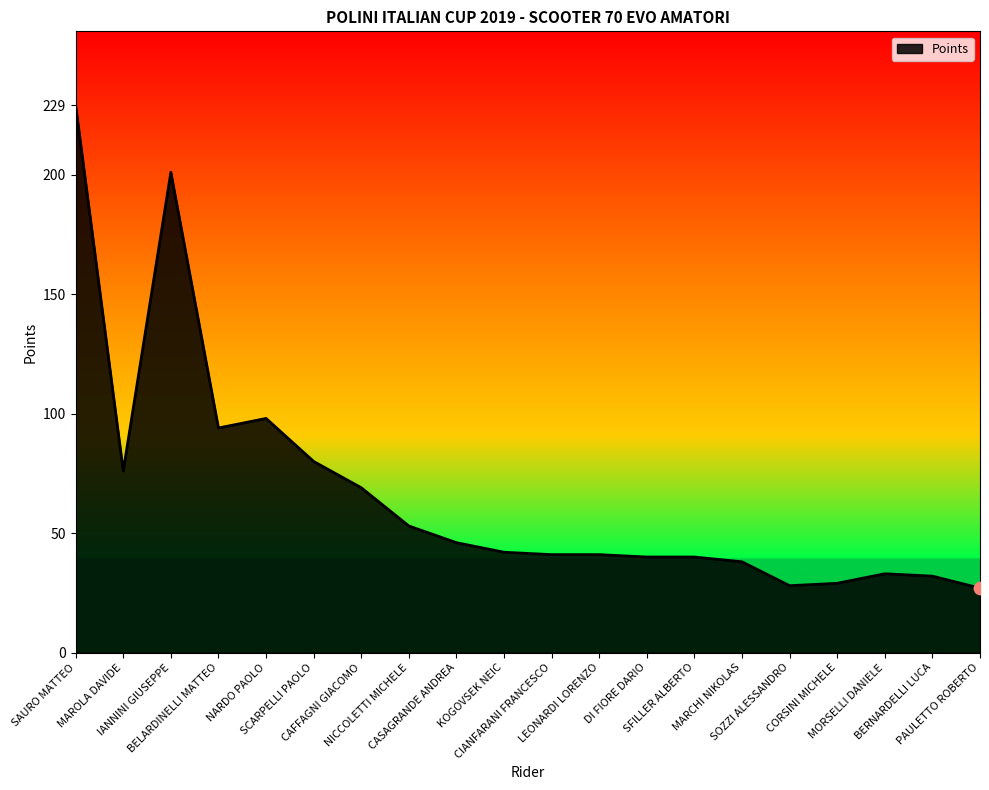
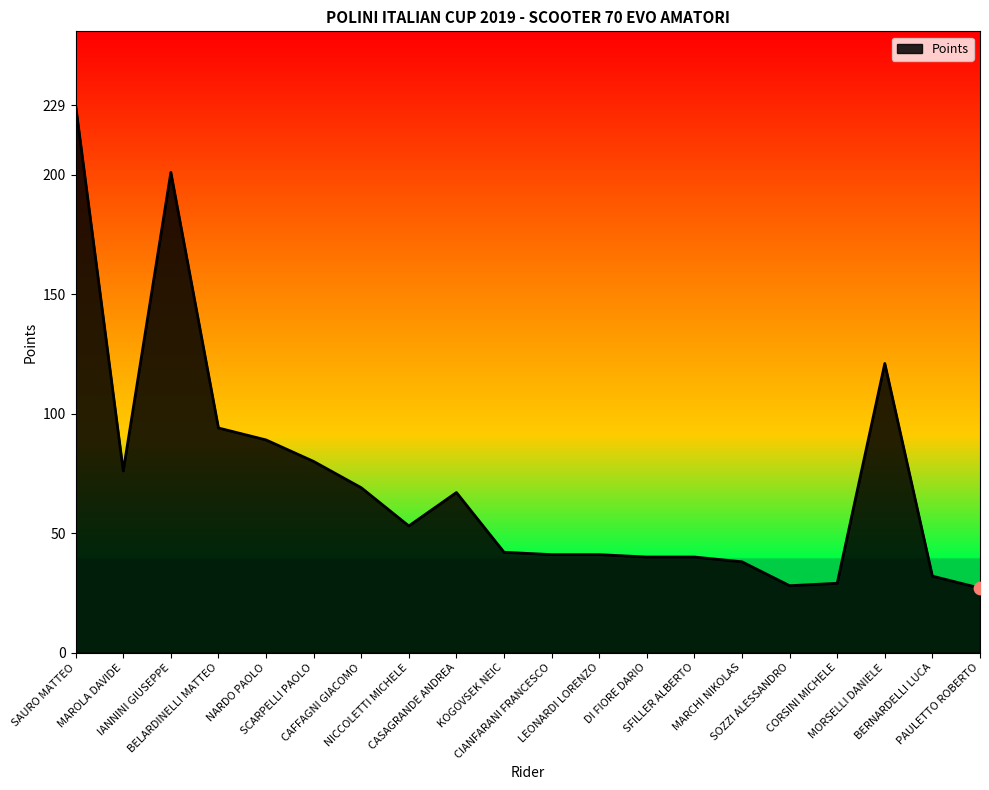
  {
    "Points": {
      "SAURO MATTEO": 229,
      "MAROLA DAVIDE": 76,
      "IANNINI GIUSEPPE": 201,
      "BELARDINELLI MATTEO": 94,
-     "NARDO PAOLO": 98,
+     "NARDO PAOLO": 89,
      "SCARPELLI PAOLO": 80,
      "CAFFAGNI GIACOMO": 69,
      "NICCOLETTI MICHELE": 53,
-     "CASAGRANDE ANDREA": 46,
+     "CASAGRANDE ANDREA": 67,
      "KOGOVSEK NEIC": 42,
      "CIANFARANI FRANCESCO": 41,
      "LEONARDI LORENZO": 41,
      "DI FIORE DARIO": 40,
      "SFILLER ALBERTO": 40,
      "MARCHI NIKOLAS": 38,
      "SOZZI ALESSANDRO": 28,
      "CORSINI MICHELE": 29,
-     "MORSELLI DANIELE": 33,
+     "MORSELLI DANIELE": 121,
      "BERNARDELLI LUCA": 32
    }
  }
